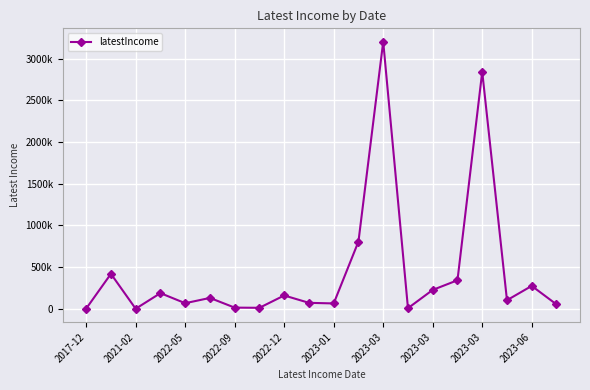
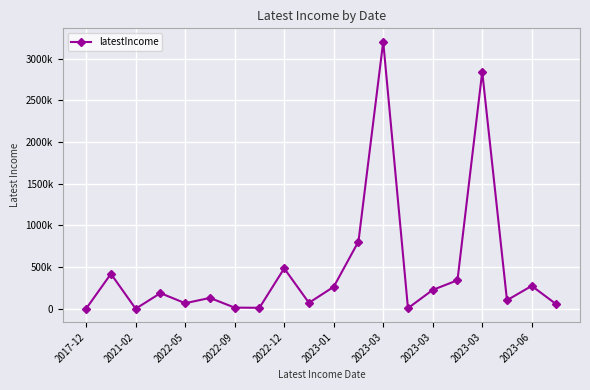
  {
    "2017-12": 0,
    "2021-02": 0,
    "2022-05": 100000,
    "2022-09": 0,
-   "2022-12": 200000,
-   "2023-01": 100000,
+   "2022-12": 500000,
+   "2023-01": 300000,
    "2023-06": 300000
  }
